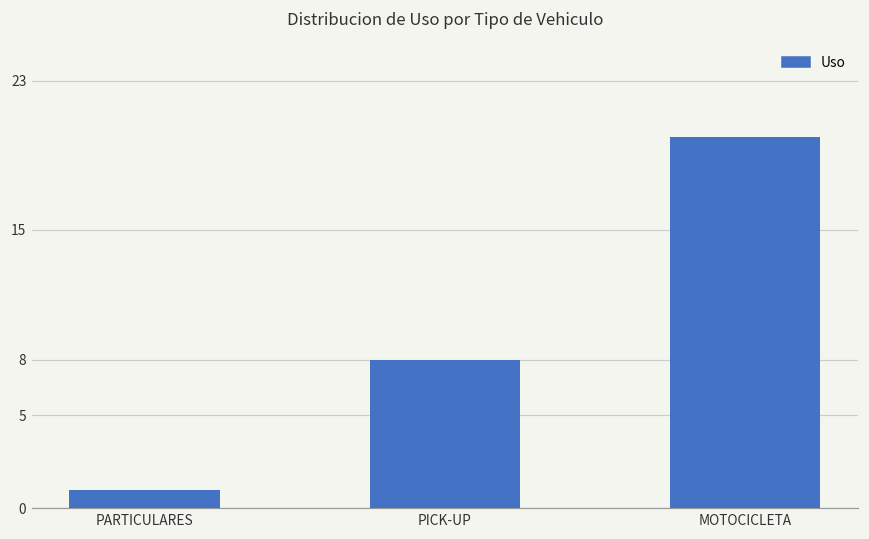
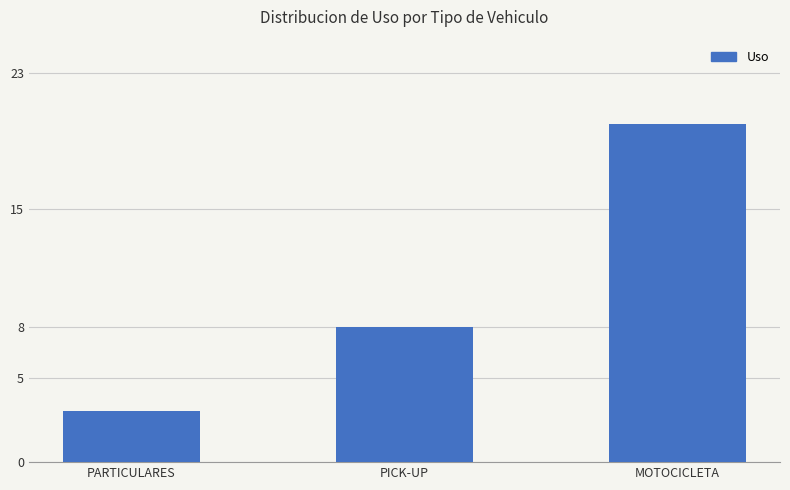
  {
-   "PARTICULARES": 1,
+   "PARTICULARES": 3,
    "PICK-UP": 8,
    "MOTOCICLETA": 20
  }
